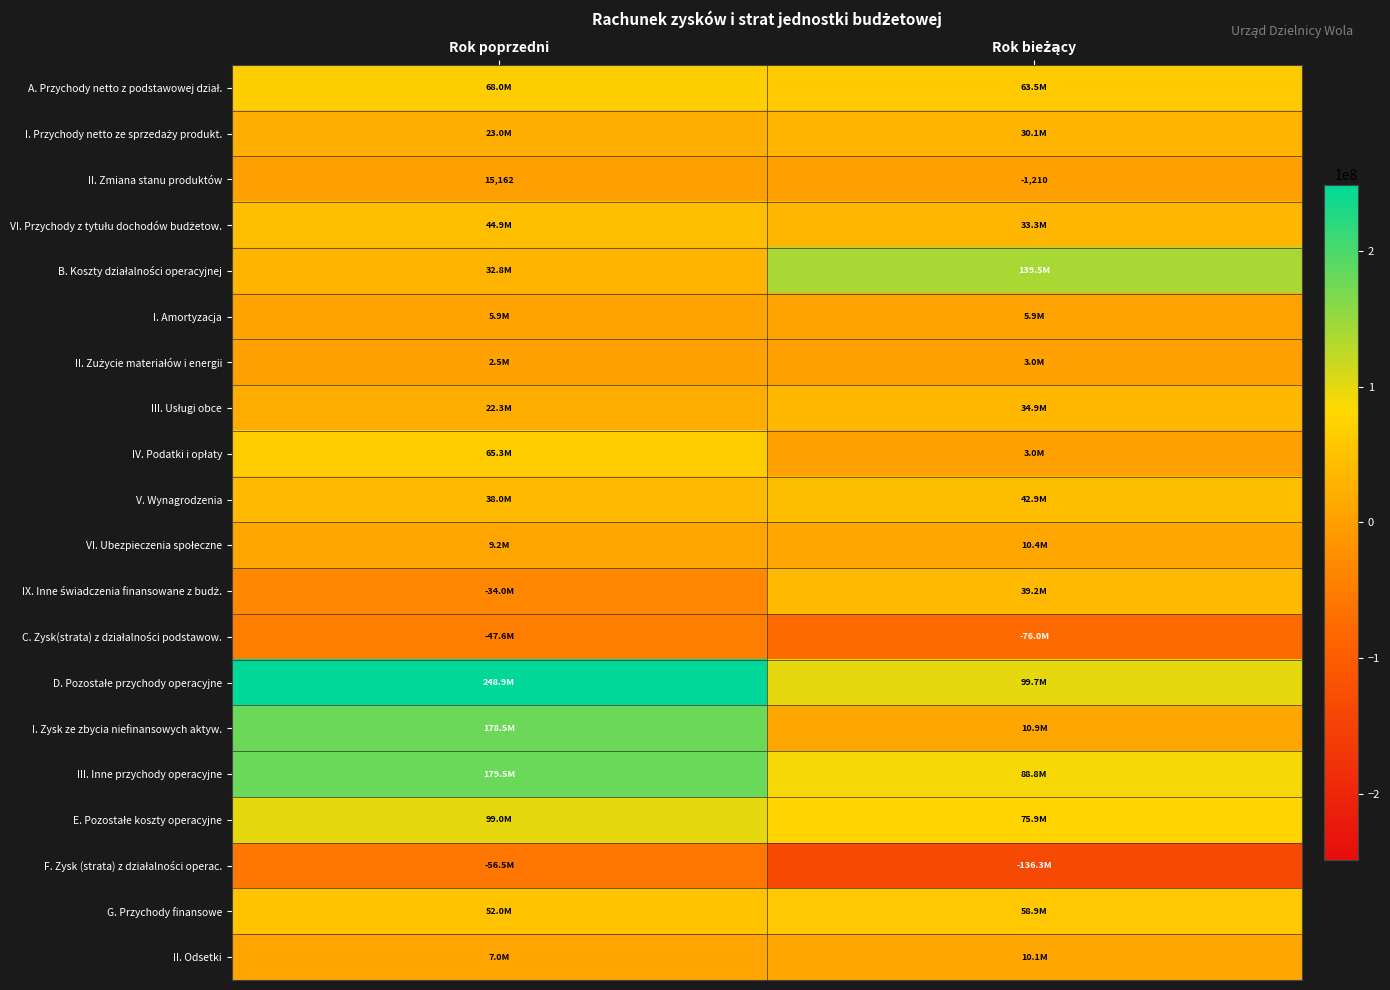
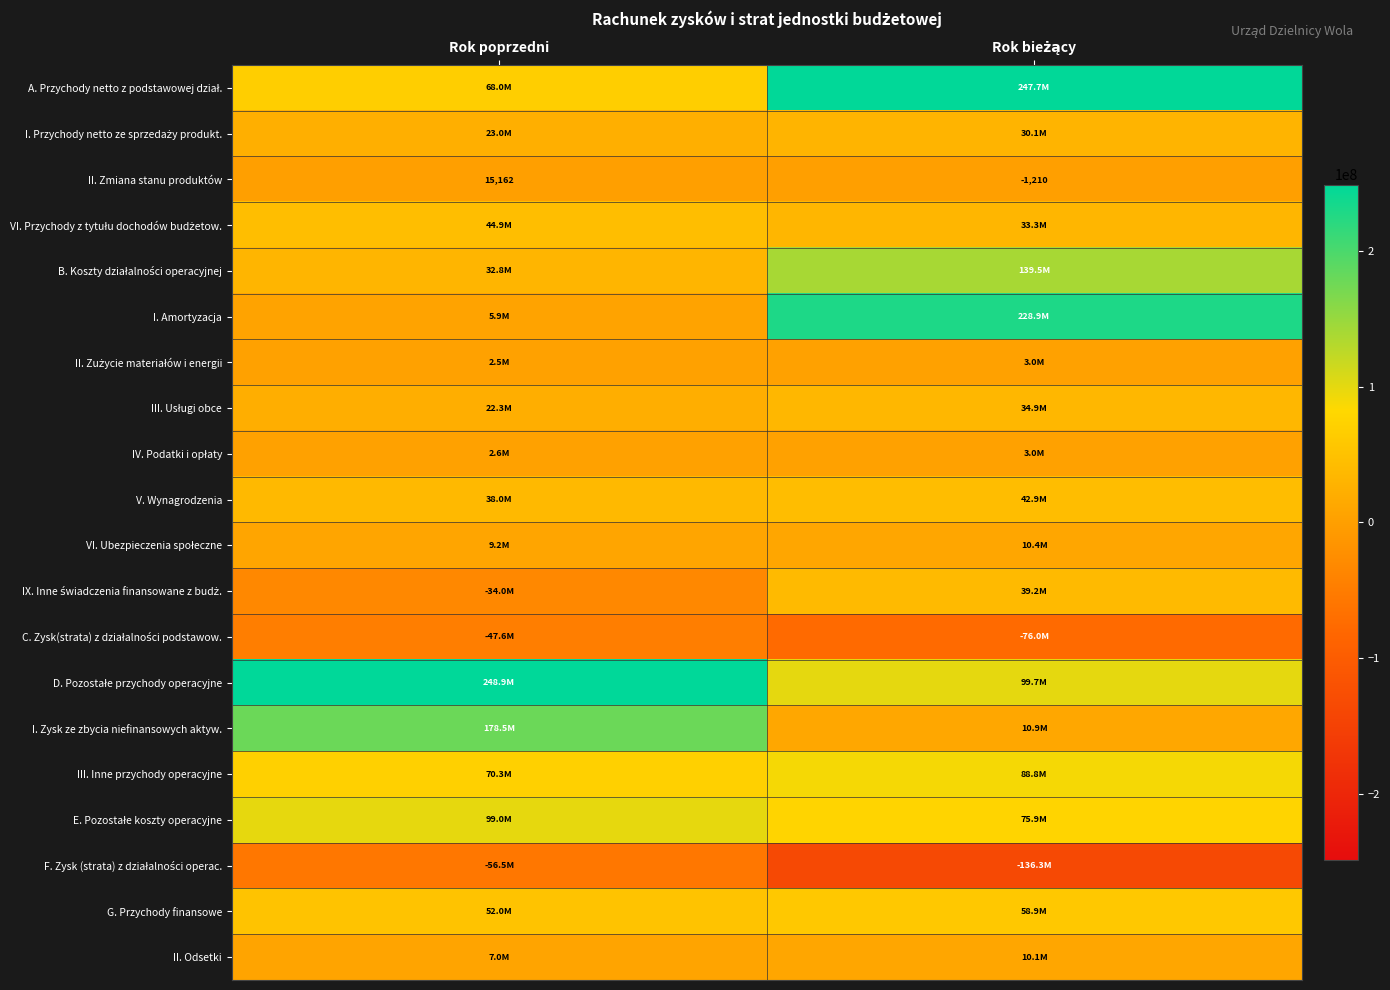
  {
    "A. Przychody netto z podstawowej dział.": {
      "Rok poprzedni": "68.0M",
-     "Rok bieżący": "63.5M"
+     "Rok bieżący": "247.7M"
    },
    "I. Przychody netto ze sprzedaży produkt.": {
      "Rok poprzedni": "23.0M",
      "Rok bieżący": "30.1M"
    },
    "II. Zmiana stanu produktów": {
      "Rok poprzedni": "15,162",
      "Rok bieżący": "-1,210"
    },
    "VI. Przychody z tytułu dochodów budżetow.": {
      "Rok poprzedni": "44.9M",
      "Rok bieżący": "33.3M"
    },
    "B. Koszty działalności operacyjnej": {
      "Rok poprzedni": "32.8M",
      "Rok bieżący": "139.5M"
    },
    "I. Amortyzacja": {
      "Rok poprzedni": "5.9M",
-     "Rok bieżący": "5.9M"
+     "Rok bieżący": "228.9M"
    },
    "II. Zużycie materiałów i energii": {
      "Rok poprzedni": "2.5M",
      "Rok bieżący": "3.0M"
    },
    "III. Usługi obce": {
      "Rok poprzedni": "22.3M",
      "Rok bieżący": "34.9M"
    },
    "IV. Podatki i opłaty": {
-     "Rok poprzedni": "65.3M",
+     "Rok poprzedni": "2.6M",
      "Rok bieżący": "3.0M"
    },
    "V. Wynagrodzenia": {
      "Rok poprzedni": "38.0M",
      "Rok bieżący": "42.9M"
    },
    "VI. Ubezpieczenia społeczne": {
      "Rok poprzedni": "9.2M",
      "Rok bieżący": "10.4M"
    },
    "IX. Inne świadczenia finansowane z budż.": {
      "Rok poprzedni": "-34.0M",
      "Rok bieżący": "39.2M"
    },
    "C. Zysk(strata) z działalności podstawow.": {
      "Rok poprzedni": "-47.6M",
      "Rok bieżący": "-76.0M"
    },
    "D. Pozostałe przychody operacyjne": {
      "Rok poprzedni": "248.9M",
      "Rok bieżący": "99.7M"
    },
    "I. Zysk ze zbycia niefinansowych aktyw.": {
      "Rok poprzedni": "178.5M",
      "Rok bieżący": "10.9M"
    },
    "III. Inne przychody operacyjne": {
-     "Rok poprzedni": "179.5M",
+     "Rok poprzedni": "70.3M",
      "Rok bieżący": "88.8M"
    },
    "E. Pozostałe koszty operacyjne": {
      "Rok poprzedni": "99.0M",
      "Rok bieżący": "75.9M"
    },
    "F. Zysk (strata) z działalności operac.": {
      "Rok poprzedni": "-56.5M",
      "Rok bieżący": "-136.3M"
    },
    "G. Przychody finansowe": {
      "Rok poprzedni": "52.0M",
      "Rok bieżący": "58.9M"
    },
    "II. Odsetki": {
      "Rok poprzedni": "7.0M",
      "Rok bieżący": "10.1M"
    }
  }
